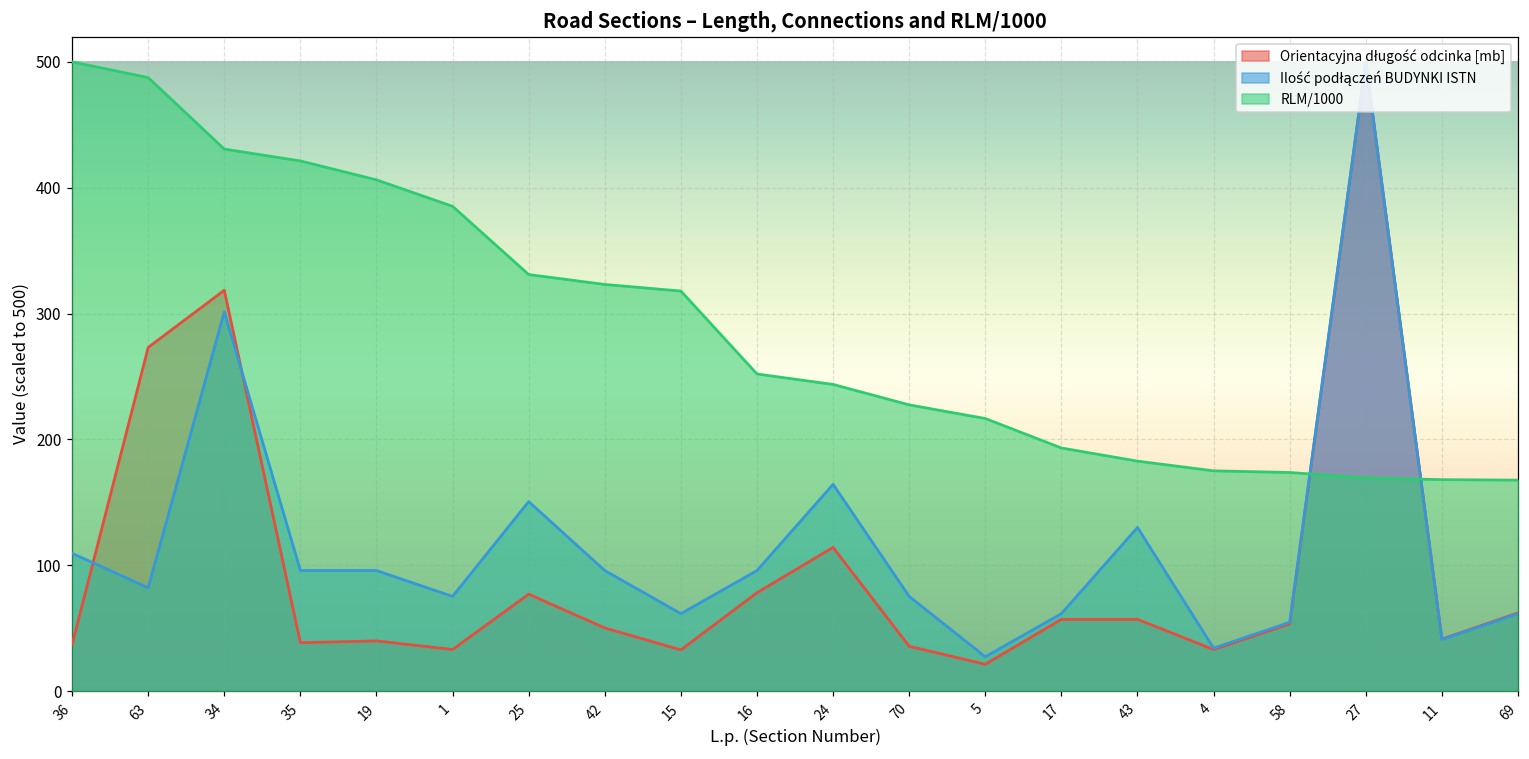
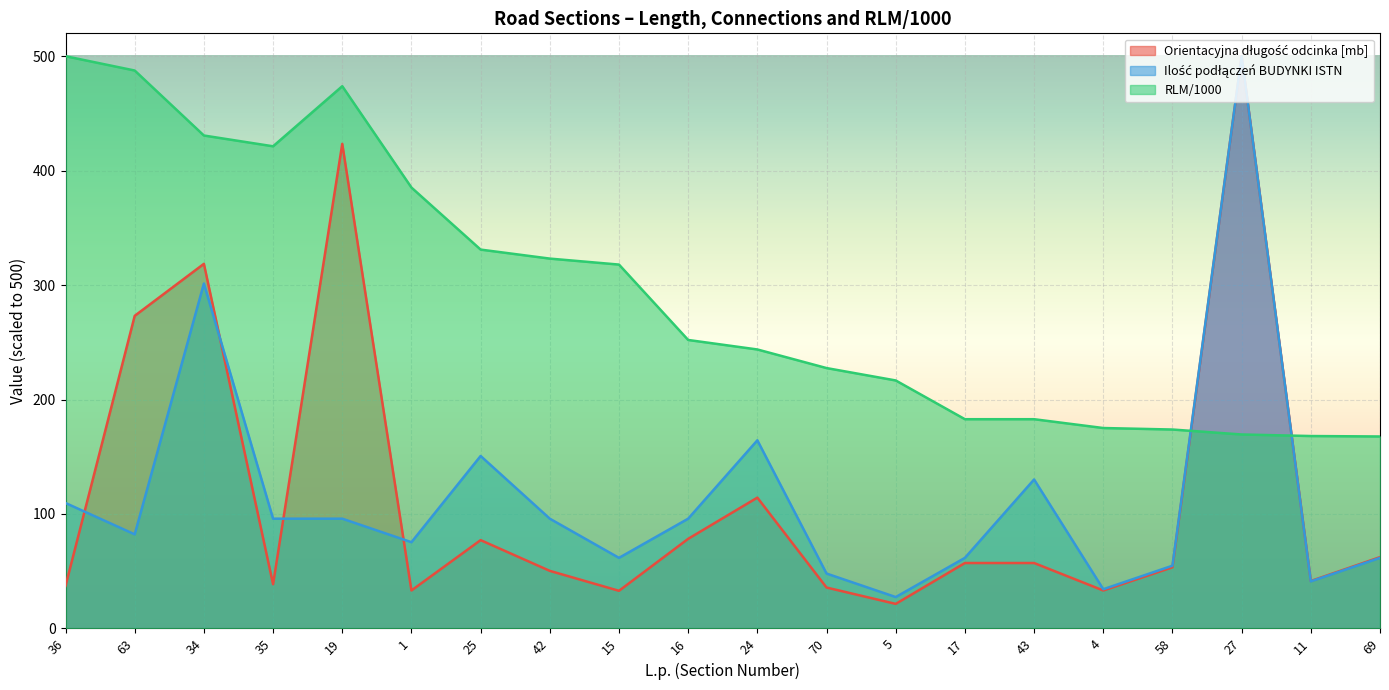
  {
    "Orientacyjna długość odcinka [mb]": {
      "36": 37,
      "63": 273,
      "34": 319,
      "35": 39,
-     "19": 40,
+     "19": 423,
      "1": 33,
      "25": 77,
      "42": 50,
      "15": 33,
      "16": 78,
      "24": 114,
      "70": 36,
      "5": 21,
      "17": 57,
      "43": 57
    },
    "Ilość podłączeń BUDYNKI ISTN": {
      "36": 110,
      "63": 82,
      "34": 301,
      "35": 96,
      "19": 96,
      "1": 75,
      "25": 151,
      "42": 96,
      "15": 62,
      "16": 96,
      "24": 164,
-     "70": 75,
+     "70": 48,
      "5": 27,
      "17": 62,
      "43": 130
    },
    "RLM/1000": {
      "36": 500,
      "63": 487,
      "34": 431,
      "35": 421,
-     "19": 406,
+     "19": 474,
      "1": 385,
      "25": 331,
      "42": 323,
      "15": 318,
      "16": 252,
      "24": 244,
      "70": 227,
      "5": 217,
-     "17": 193,
+     "17": 183,
      "43": 183,
      "4": 175,
      "58": 174,
      "27": 169,
      "11": 168,
      "69": 168
    }
  }
